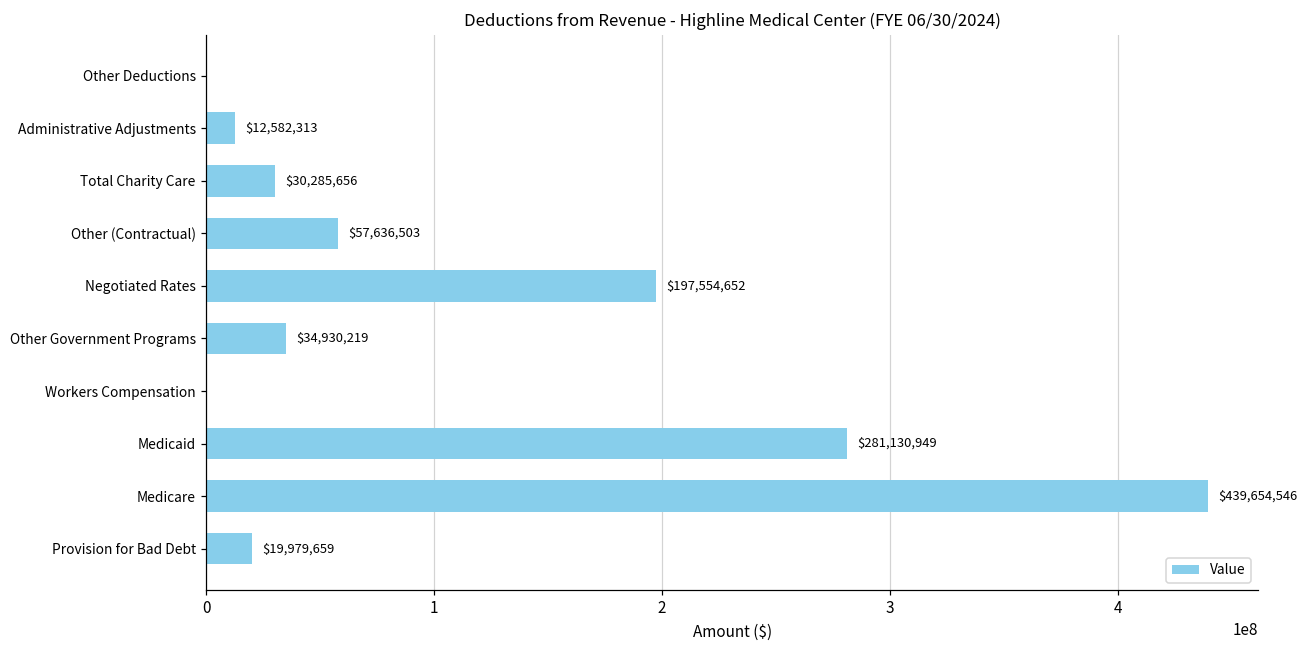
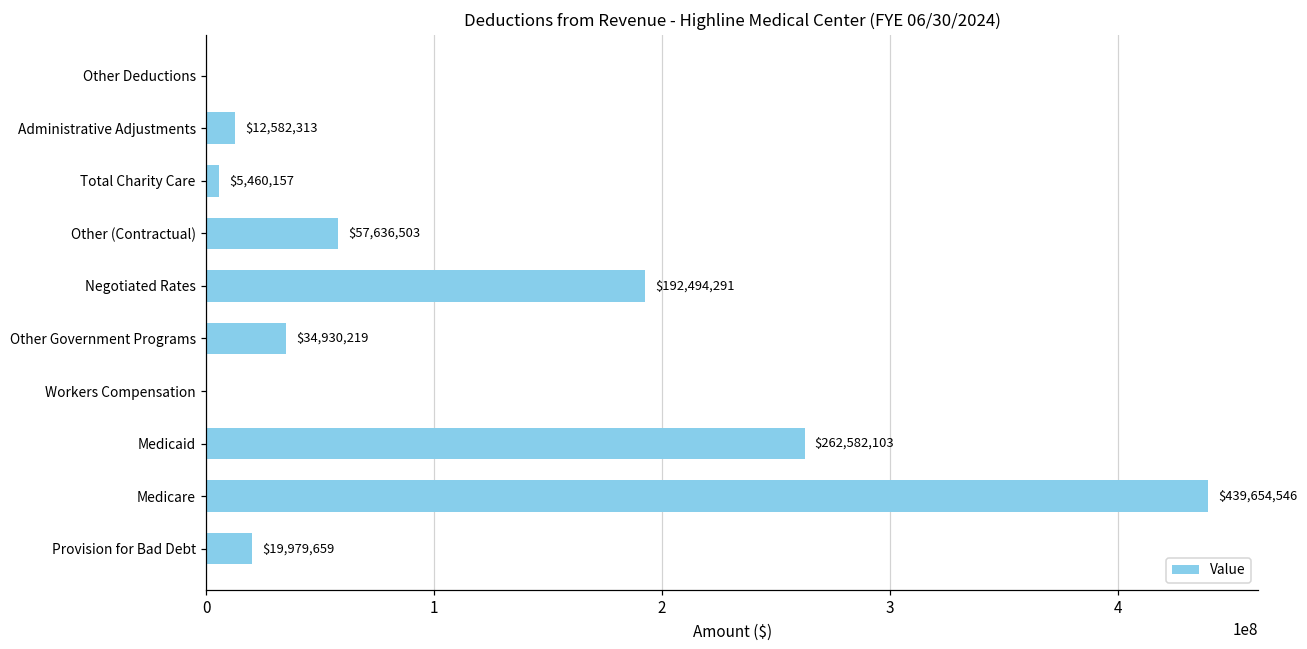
  {
    "Administrative Adjustments": "$12,582,313",
-   "Total Charity Care": "$30,285,656",
+   "Total Charity Care": "$5,460,157",
    "Other (Contractual)": "$57,636,503",
-   "Negotiated Rates": "$197,554,652",
+   "Negotiated Rates": "$192,494,291",
    "Other Government Programs": "$34,930,219",
-   "Medicaid": "$281,130,949",
+   "Medicaid": "$262,582,103",
    "Medicare": "$439,654,546",
    "Provision for Bad Debt": "$19,979,659"
  }
